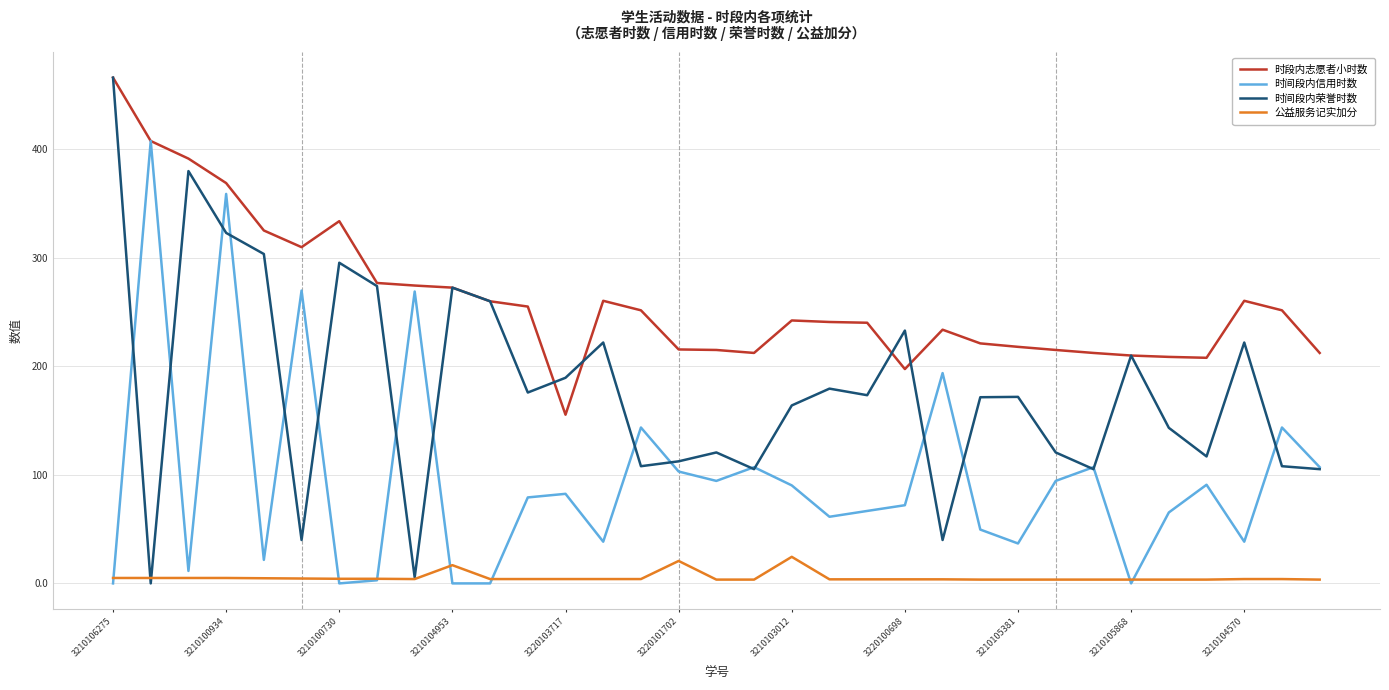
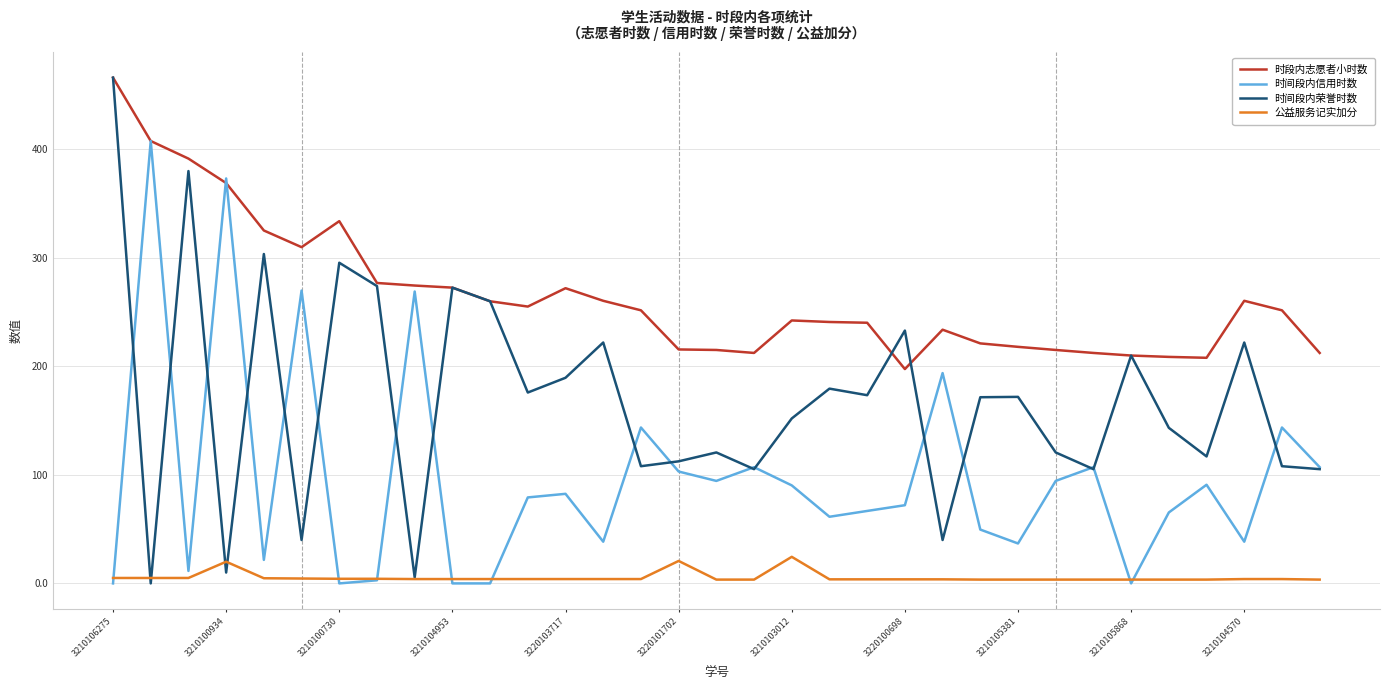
  {
    "时段内志愿者小时数": {
      "3210100934": 369,
      "3210100730": 334,
-     "3220103717": 155,
+     "3220103717": 272,
      "3220101702": 216,
      "3210103012": 242,
      "3220100698": 198,
      "3210105381": 218
    },
    "时间段内信用时数": {
      "3210106275": 0,
-     "3210100934": 359,
+     "3210100934": 373,
      "3210100730": 0,
      "3210104953": 0,
      "3220103717": 83,
      "3220101702": 103,
      "3210103012": 90,
      "3220100698": 72,
      "3210105381": 37,
      "3210105868": 0
    },
    "时间段内荣誉时数": {
-     "3210100934": 323,
+     "3210100934": 10,
      "3210100730": 296,
      "3220103717": 190,
      "3220101702": 113,
-     "3210103012": 164,
+     "3210103012": 152,
      "3220100698": 233,
      "3210105381": 172
    },
    "公益服务记实加分": {
      "3210106275": 5,
-     "3210100934": 5,
+     "3210100934": 20,
      "3210100730": 4,
-     "3210104953": 17,
+     "3210104953": 4,
      "3220103717": 4,
      "3220101702": 21,
      "3210103012": 24,
      "3220100698": 4,
      "3210105381": 4,
      "3210105868": 4
    }
  }
